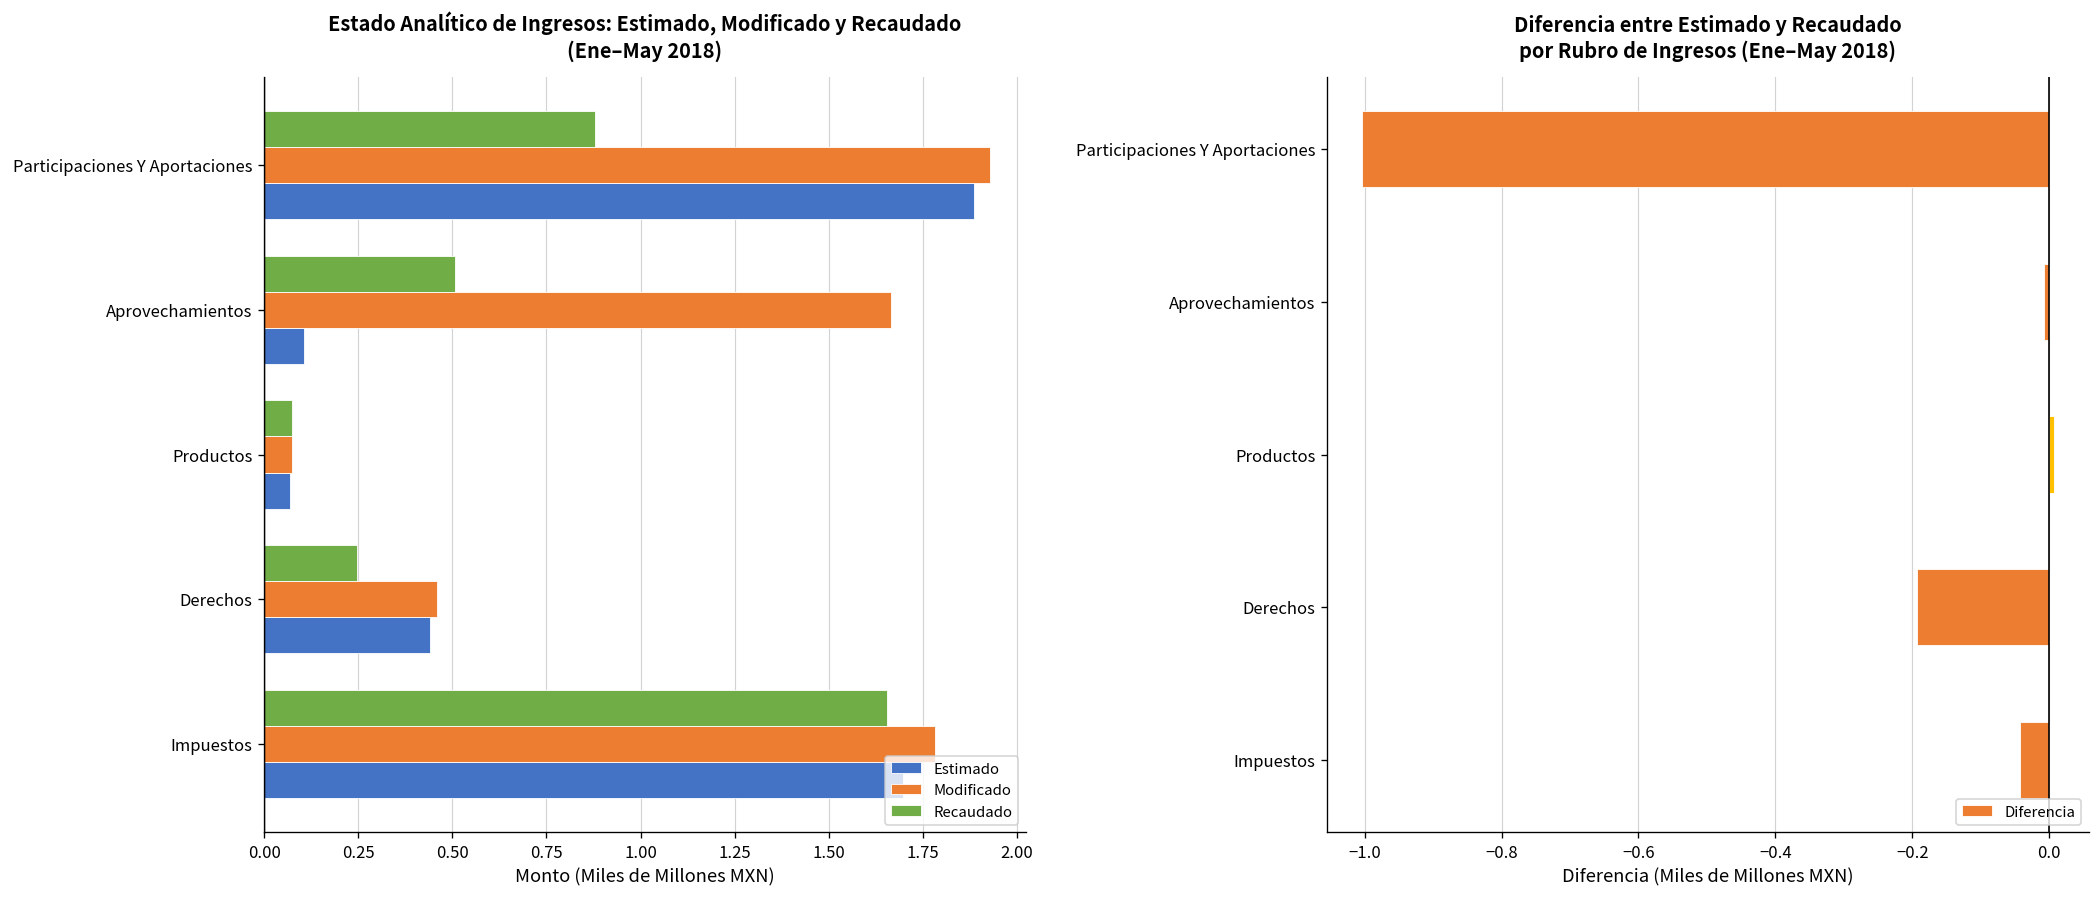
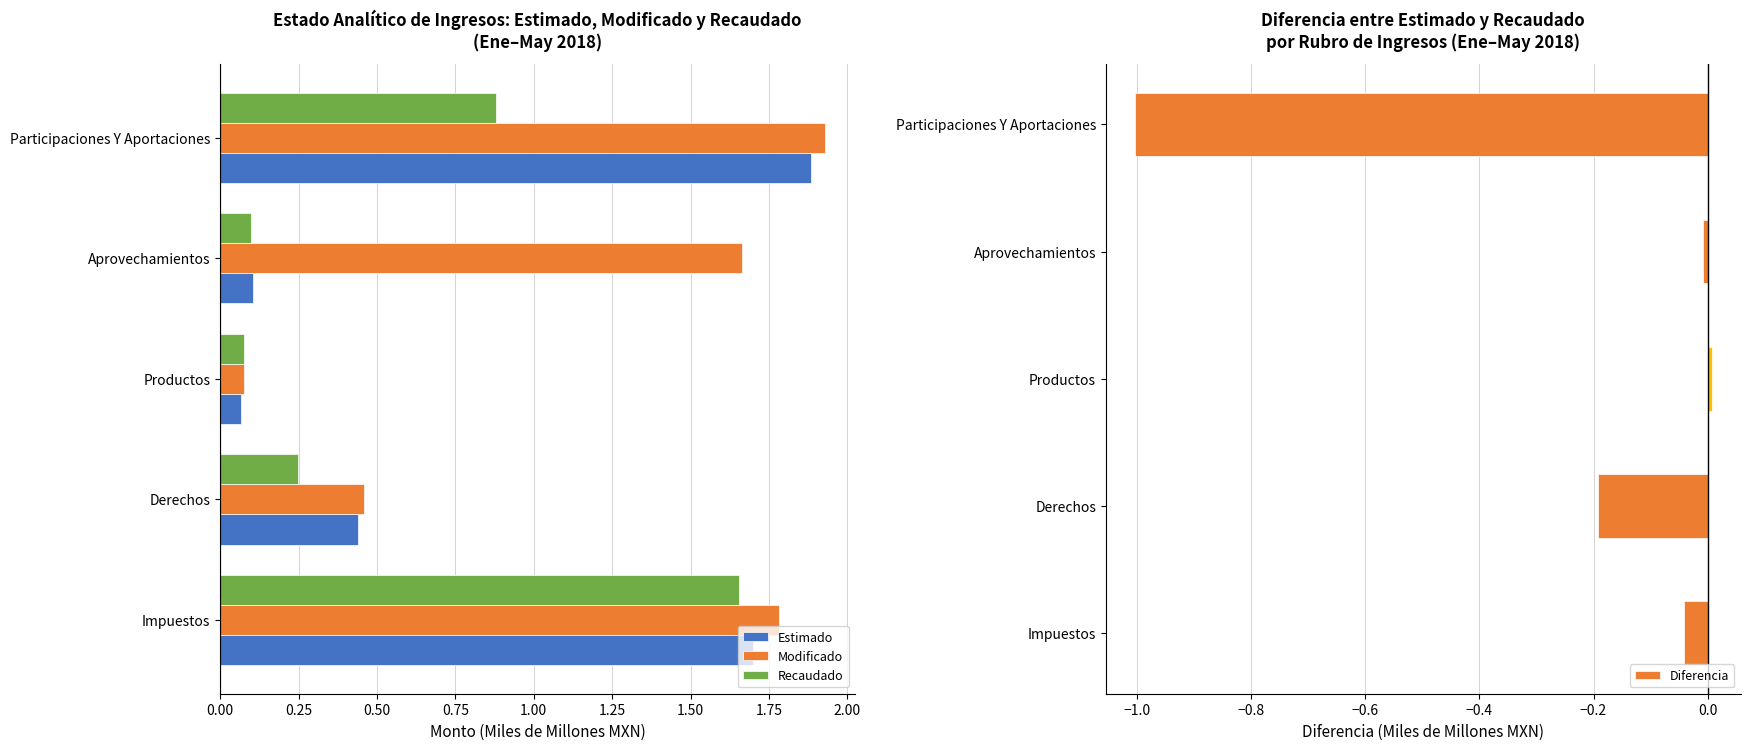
  {
    "Estado Analítico de Ingresos: Estimado, Modificado y Recaudado (Ene–May 2018)": {
      "Estimado": {
        "Participaciones Y Aportaciones": 1.88,
        "Aprovechamientos": 0.11,
        "Productos": 0.07,
        "Derechos": 0.44
      },
      "Modificado": {
        "Participaciones Y Aportaciones": 1.93,
        "Aprovechamientos": 1.66,
        "Productos": 0.07,
        "Derechos": 0.46,
        "Impuestos": 1.78
      },
      "Recaudado": {
        "Participaciones Y Aportaciones": 0.88,
-       "Aprovechamientos": 0.51,
+       "Aprovechamientos": 0.10,
        "Productos": 0.07,
        "Derechos": 0.25,
        "Impuestos": 1.66
      }
    },
    "Diferencia entre Estimado y Recaudado por Rubro de Ingresos (Ene–May 2018)": {
      "Participaciones Y Aportaciones": -1.00,
      "Aprovechamientos": -0.01,
      "Productos": 0.01,
      "Derechos": -0.19,
      "Impuestos": -0.04
    }
  }
